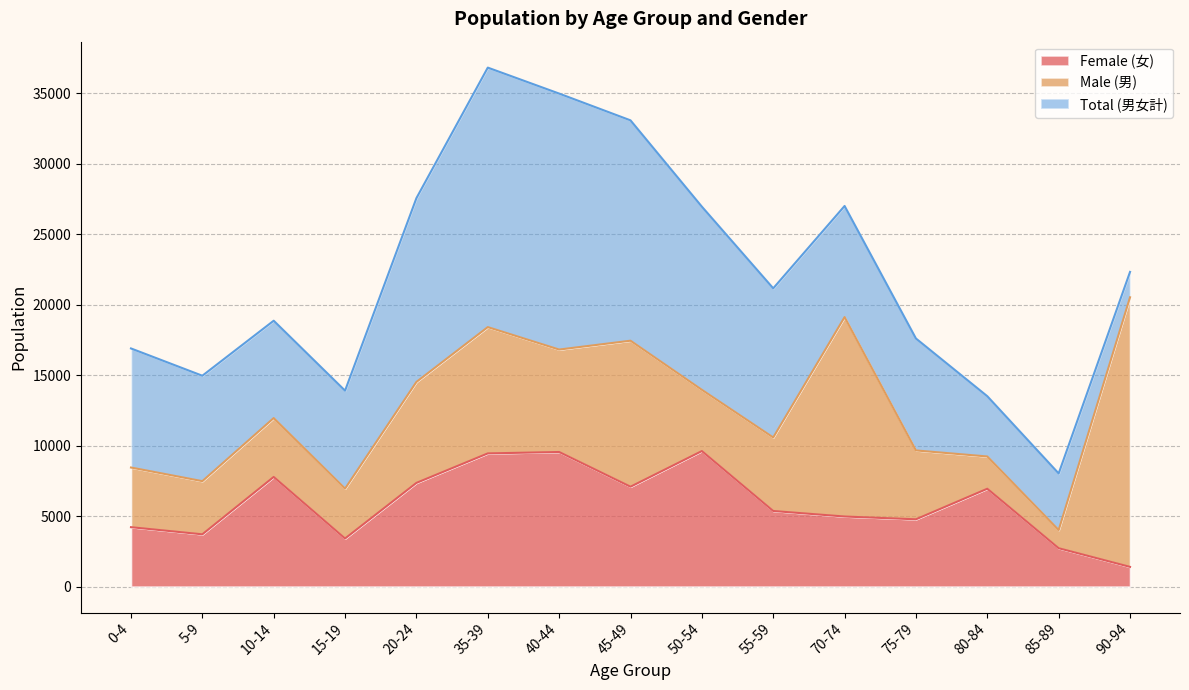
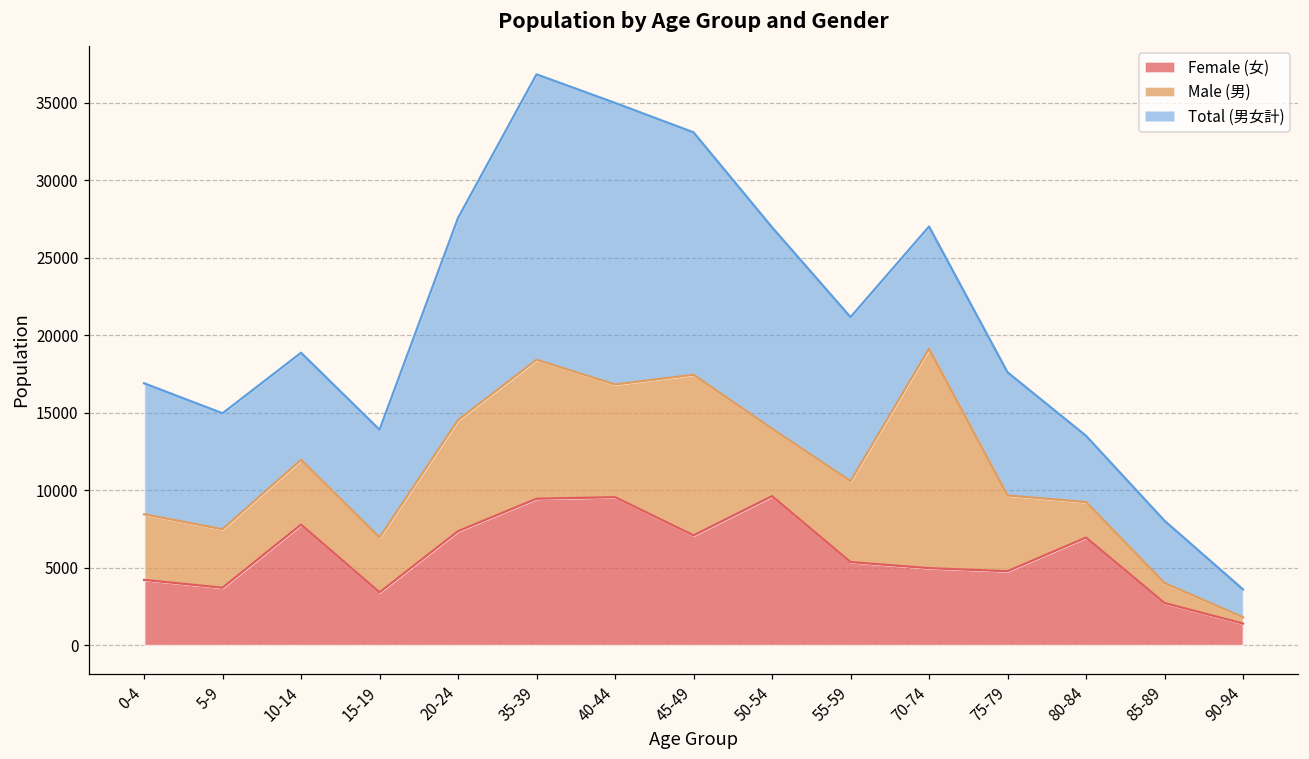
  {
    "Female (女)": {
      "0-4": 4200,
      "5-9": 3700,
      "10-14": 7800,
      "15-19": 3400,
      "20-24": 7400,
      "35-39": 9500,
      "40-44": 9600,
      "45-49": 7100,
      "50-54": 9600,
      "55-59": 5400,
      "70-74": 5000,
      "75-79": 4800,
      "80-84": 6900,
      "85-89": 2700,
      "90-94": 1400
    },
    "Male (男)": {
      "0-4": 4200,
      "5-9": 3800,
      "10-14": 4200,
      "15-19": 3500,
      "20-24": 7200,
      "35-39": 9000,
      "40-44": 7300,
      "45-49": 10400,
      "50-54": 4300,
      "55-59": 5200,
      "70-74": 14200,
      "75-79": 4900,
      "80-84": 2300,
      "85-89": 1300,
-     "90-94": 19100
+     "90-94": 400
    },
    "Total (男女計)": {
      "0-4": 8400,
      "5-9": 7500,
      "10-14": 6900,
      "15-19": 7000,
      "20-24": 13000,
      "35-39": 18400,
      "40-44": 18200,
      "45-49": 15600,
      "50-54": 13000,
      "55-59": 10600,
      "70-74": 7900,
      "75-79": 7900,
      "80-84": 4300,
      "85-89": 4000,
      "90-94": 1800
    }
  }
